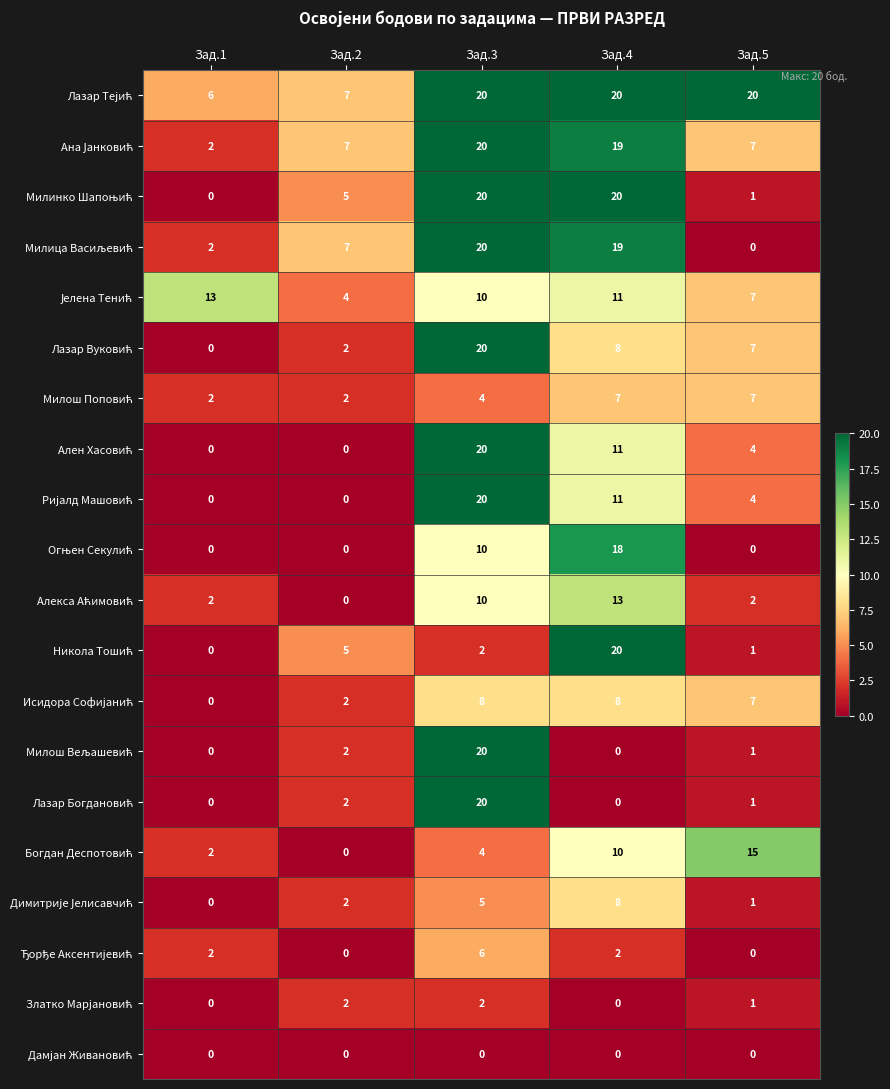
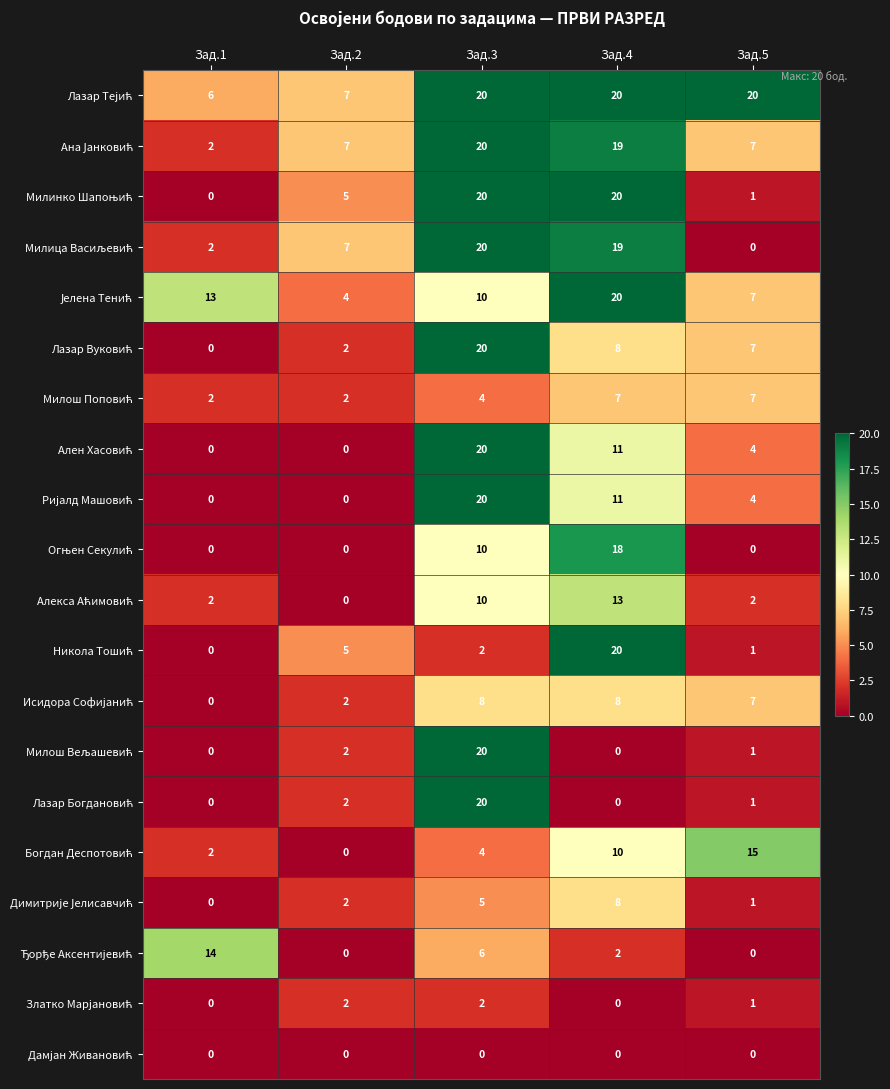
  {
    "Лазар Тејић": {
      "Зад.1": 6,
      "Зад.2": 7,
      "Зад.3": 20,
      "Зад.4": 20
    },
    "Ана Јанковић": {
      "Зад.1": 2,
      "Зад.2": 7,
      "Зад.3": 20,
      "Зад.4": 19,
      "Зад.5": 7
    },
    "Милинко Шапоњић": {
      "Зад.1": 0,
      "Зад.2": 5,
      "Зад.3": 20,
      "Зад.4": 20,
      "Зад.5": 1
    },
    "Милица Васиљевић": {
      "Зад.1": 2,
      "Зад.2": 7,
      "Зад.3": 20,
      "Зад.4": 19,
      "Зад.5": 0
    },
    "Јелена Тенић": {
      "Зад.1": 13,
      "Зад.2": 4,
      "Зад.3": 10,
-     "Зад.4": 11,
+     "Зад.4": 20,
      "Зад.5": 7
    },
    "Лазар Вуковић": {
      "Зад.1": 0,
      "Зад.2": 2,
      "Зад.3": 20,
      "Зад.4": 8,
      "Зад.5": 7
    },
    "Милош Поповић": {
      "Зад.1": 2,
      "Зад.2": 2,
      "Зад.3": 4,
      "Зад.4": 7,
      "Зад.5": 7
    },
    "Ален Хасовић": {
      "Зад.1": 0,
      "Зад.2": 0,
      "Зад.3": 20,
      "Зад.4": 11,
      "Зад.5": 4
    },
    "Ријалд Машовић": {
      "Зад.1": 0,
      "Зад.2": 0,
      "Зад.3": 20,
      "Зад.4": 11,
      "Зад.5": 4
    },
    "Огњен Секулић": {
      "Зад.1": 0,
      "Зад.2": 0,
      "Зад.3": 10,
      "Зад.4": 18,
      "Зад.5": 0
    },
    "Алекса Аћимовић": {
      "Зад.1": 2,
      "Зад.2": 0,
      "Зад.3": 10,
      "Зад.4": 13,
      "Зад.5": 2
    },
    "Никола Тошић": {
      "Зад.1": 0,
      "Зад.2": 5,
      "Зад.3": 2,
      "Зад.4": 20,
      "Зад.5": 1
    },
    "Исидора Софијанић": {
      "Зад.1": 0,
      "Зад.2": 2,
      "Зад.3": 8,
      "Зад.4": 8,
      "Зад.5": 7
    },
    "Милош Вељашевић": {
      "Зад.1": 0,
      "Зад.2": 2,
      "Зад.3": 20,
      "Зад.4": 0,
      "Зад.5": 1
    },
    "Лазар Богдановић": {
      "Зад.1": 0,
      "Зад.2": 2,
      "Зад.3": 20,
      "Зад.4": 0,
      "Зад.5": 1
    },
    "Богдан Деспотовић": {
      "Зад.1": 2,
      "Зад.2": 0,
      "Зад.3": 4,
      "Зад.4": 10,
      "Зад.5": 15
    },
    "Димитрије Јелисавчић": {
      "Зад.1": 0,
      "Зад.2": 2,
      "Зад.3": 5,
      "Зад.4": 8,
      "Зад.5": 1
    },
    "Ђорђе Аксентијевић": {
-     "Зад.1": 2,
+     "Зад.1": 14,
      "Зад.2": 0,
      "Зад.3": 6,
      "Зад.4": 2,
      "Зад.5": 0
    },
    "Златко Марјановић": {
      "Зад.1": 0,
      "Зад.2": 2,
      "Зад.3": 2,
      "Зад.4": 0,
      "Зад.5": 1
    },
    "Дамјан Живановић": {
      "Зад.1": 0,
      "Зад.2": 0,
      "Зад.3": 0,
      "Зад.4": 0,
      "Зад.5": 0
    }
  }
